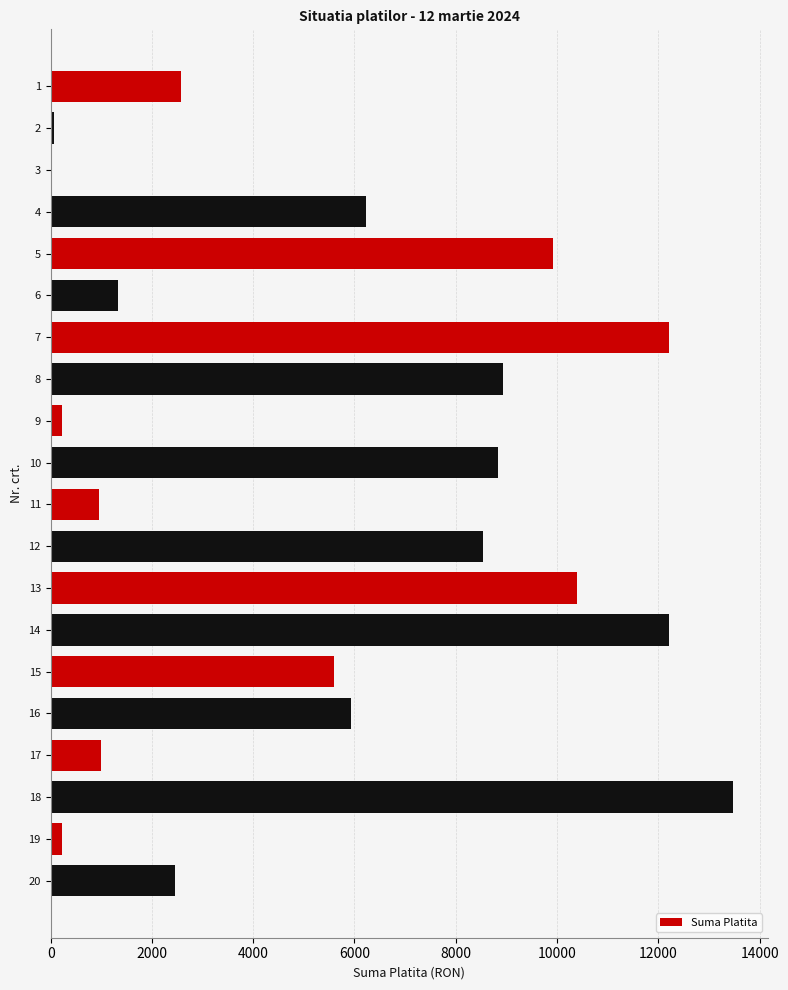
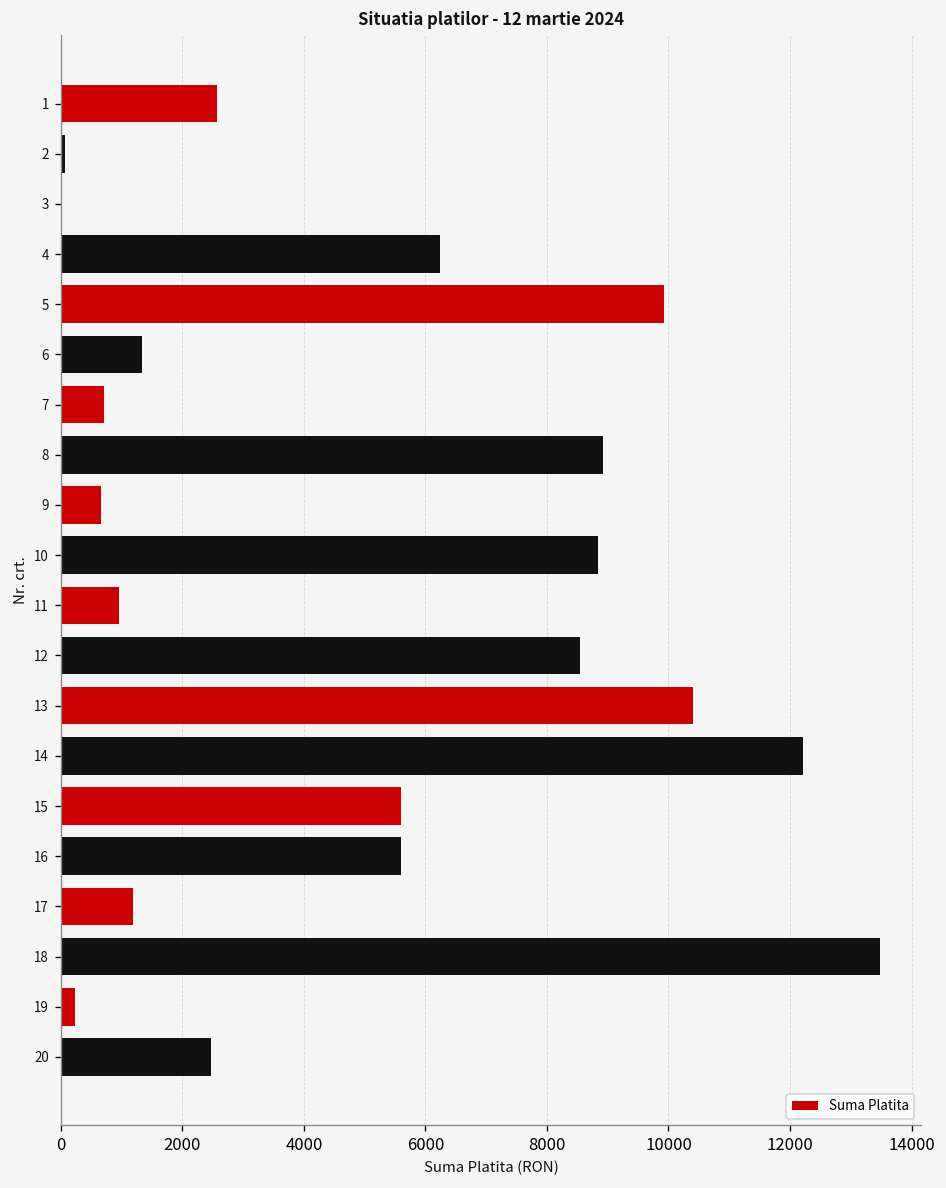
  {
    "1": 2600,
    "2": 100,
    "4": 6200,
    "5": 9900,
    "6": 1300,
-   "7": 12200,
+   "7": 700,
    "8": 8900,
-   "9": 200,
+   "9": 700,
    "10": 8800,
    "11": 1000,
    "12": 8500,
    "13": 10400,
    "14": 12200,
    "15": 5600,
-   "16": 5900,
-   "17": 1000,
+   "16": 5600,
+   "17": 1200,
    "18": 13500,
    "19": 200,
    "20": 2500
  }
